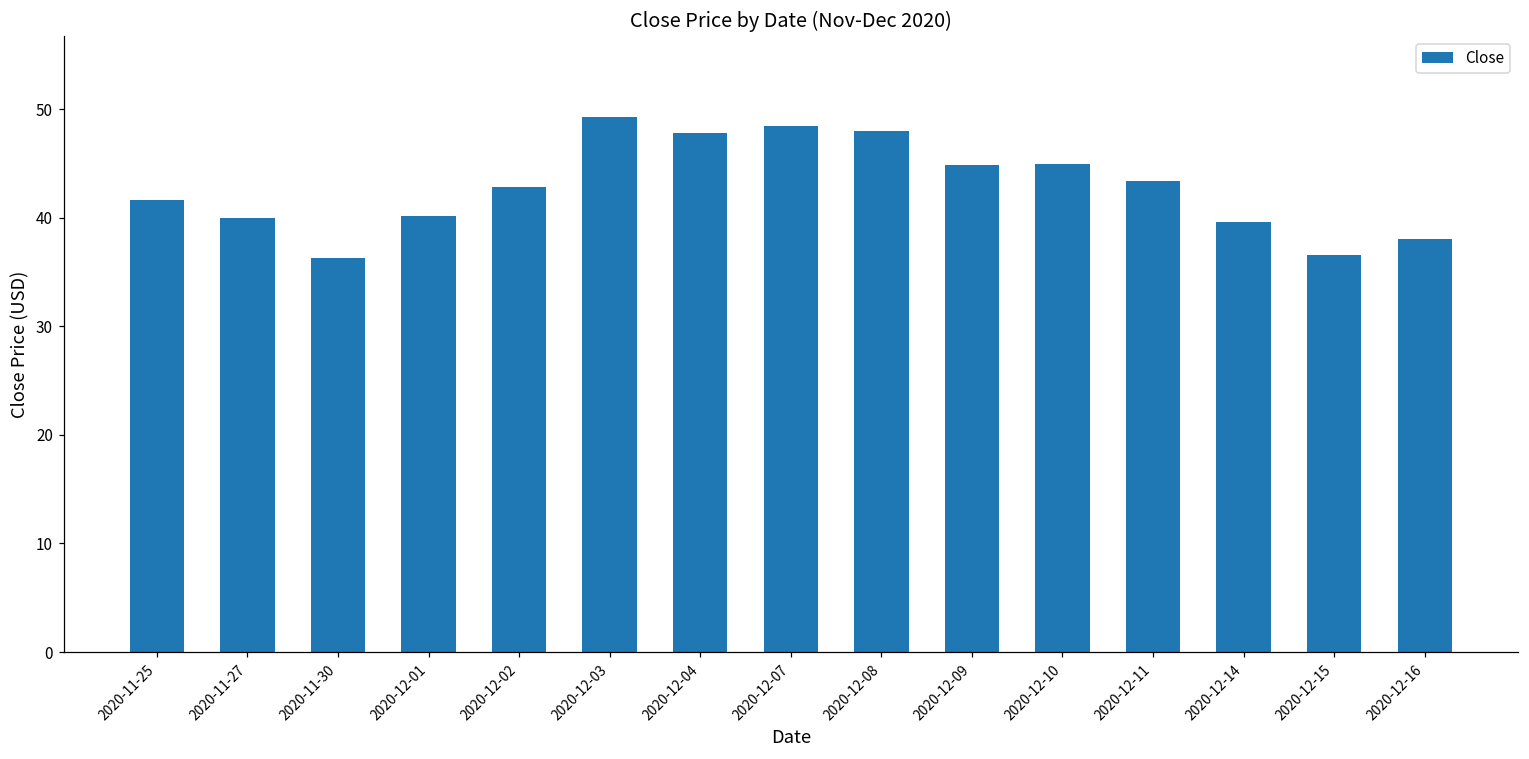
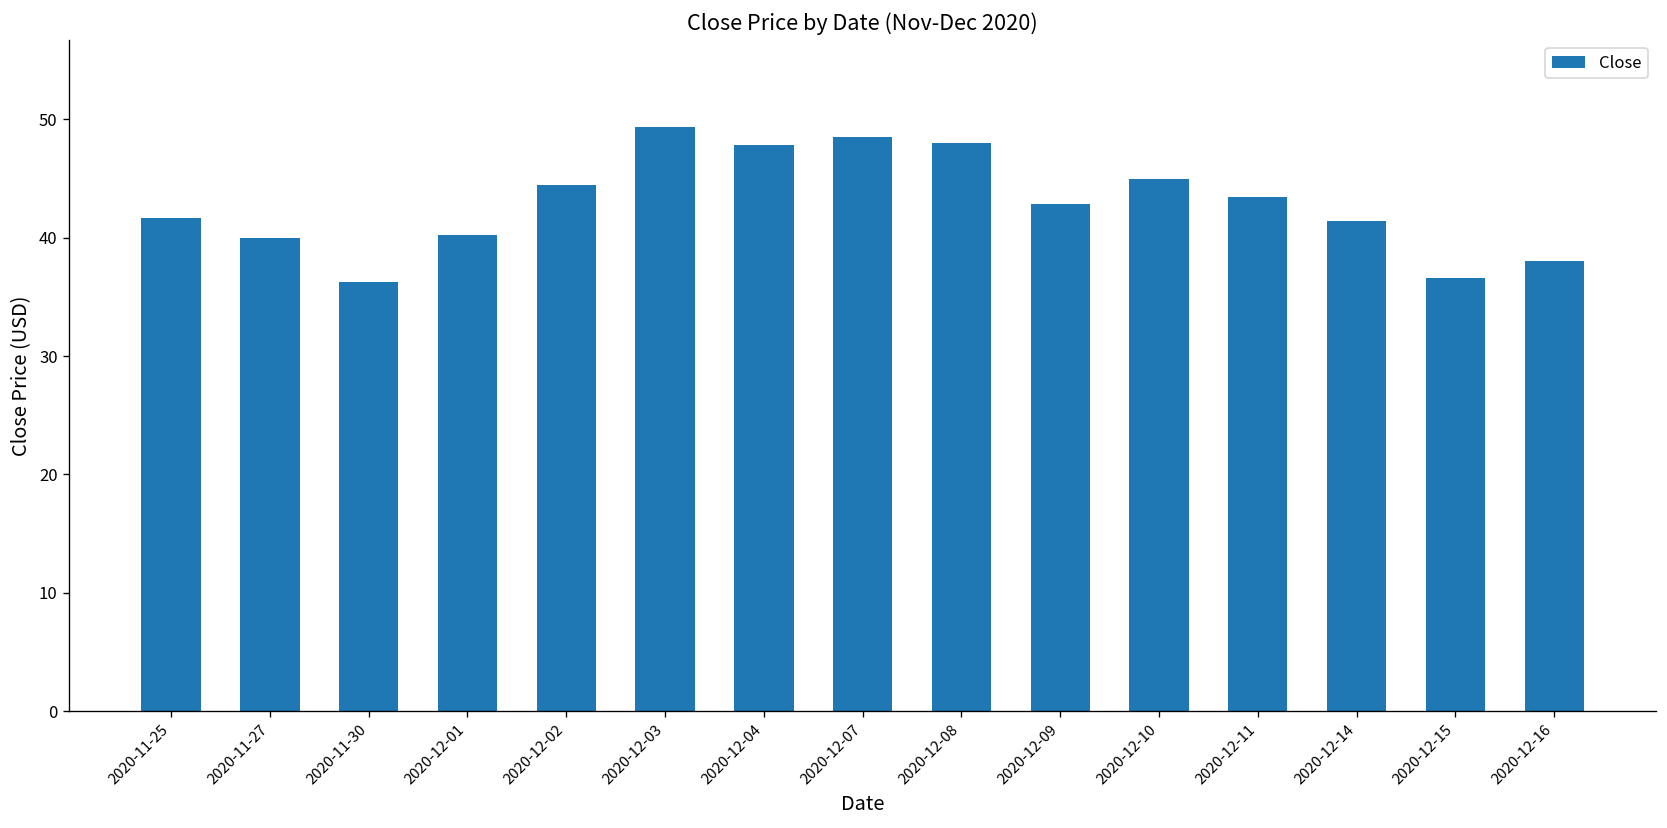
  {
    "2020-11-25": 42,
    "2020-11-27": 40,
    "2020-11-30": 36,
    "2020-12-01": 40,
-   "2020-12-02": 43,
+   "2020-12-02": 44,
    "2020-12-03": 49,
    "2020-12-04": 48,
    "2020-12-07": 48,
    "2020-12-08": 48,
-   "2020-12-09": 45,
+   "2020-12-09": 43,
    "2020-12-10": 45,
    "2020-12-11": 43,
-   "2020-12-14": 40,
+   "2020-12-14": 41,
    "2020-12-15": 37,
    "2020-12-16": 38
  }
